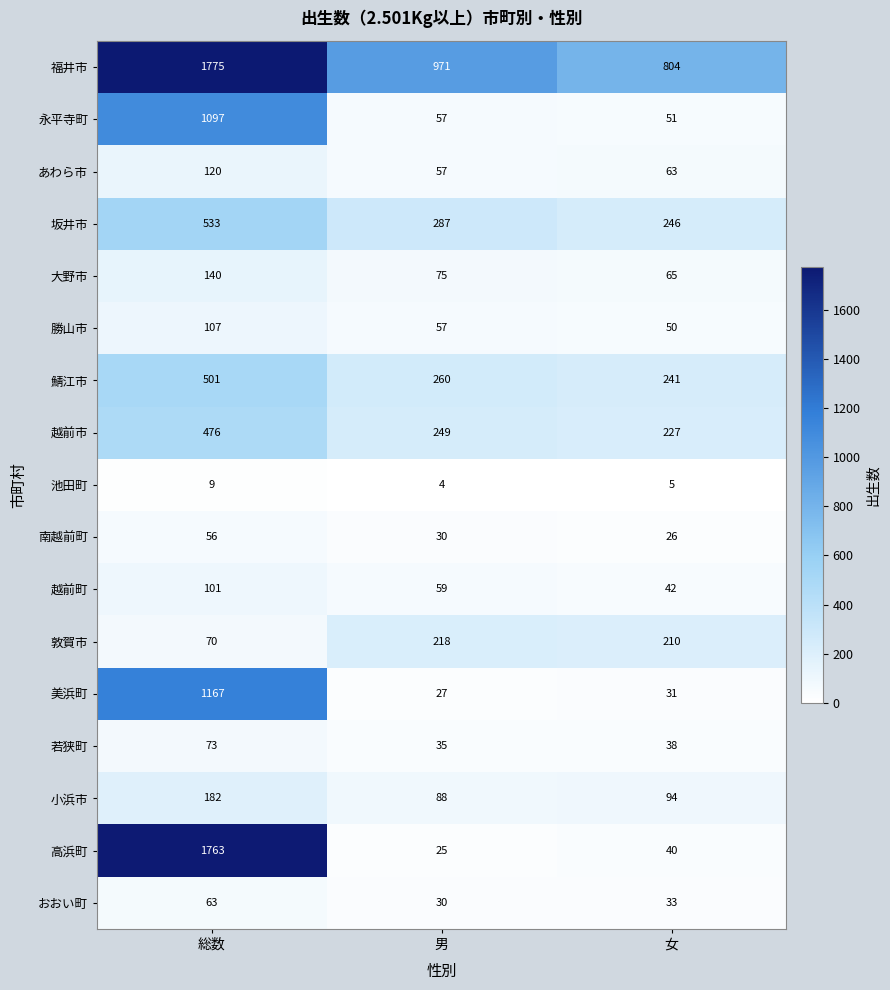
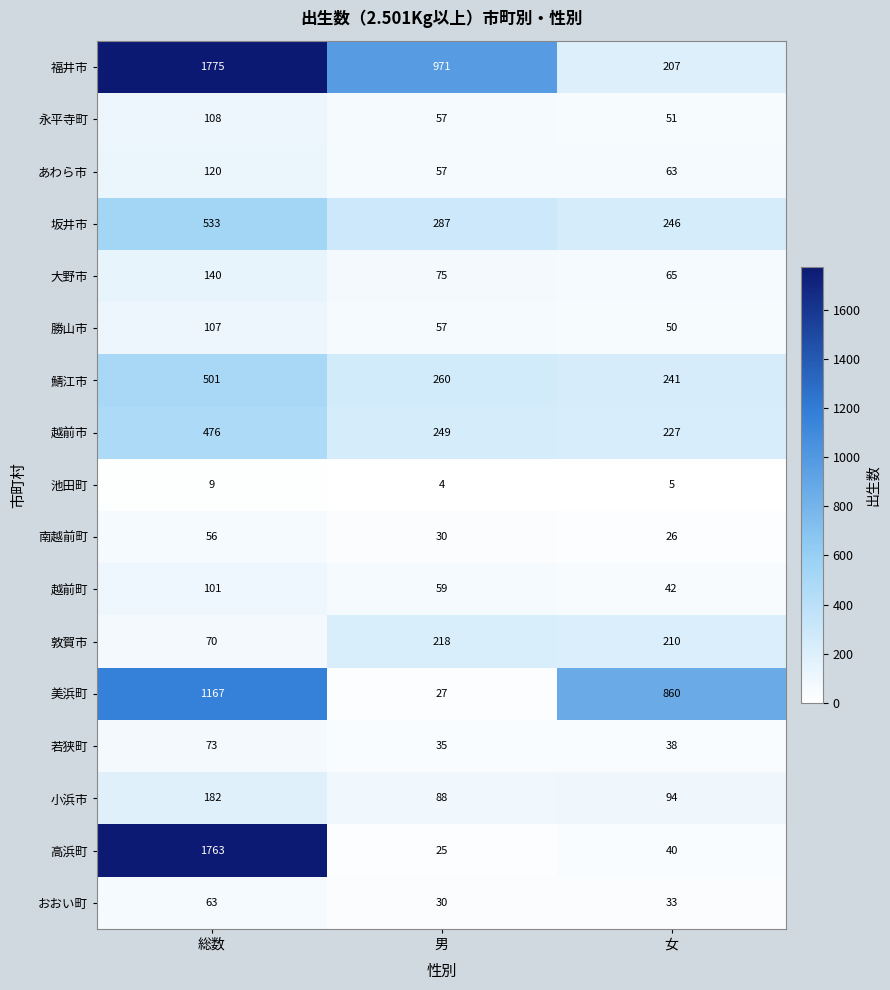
  {
    "福井市": {
      "総数": 1775,
      "男": 971,
-     "女": 804
+     "女": 207
    },
    "永平寺町": {
-     "総数": 1097,
+     "総数": 108,
      "男": 57,
      "女": 51
    },
    "あわら市": {
      "総数": 120,
      "男": 57,
      "女": 63
    },
    "坂井市": {
      "総数": 533,
      "男": 287,
      "女": 246
    },
    "大野市": {
      "総数": 140,
      "男": 75,
      "女": 65
    },
    "勝山市": {
      "総数": 107,
      "男": 57,
      "女": 50
    },
    "鯖江市": {
      "総数": 501,
      "男": 260,
      "女": 241
    },
    "越前市": {
      "総数": 476,
      "男": 249,
      "女": 227
    },
    "池田町": {
      "総数": 9,
      "男": 4,
      "女": 5
    },
    "南越前町": {
      "総数": 56,
      "男": 30,
      "女": 26
    },
    "越前町": {
      "総数": 101,
      "男": 59,
      "女": 42
    },
    "敦賀市": {
      "総数": 70,
      "男": 218,
      "女": 210
    },
    "美浜町": {
      "総数": 1167,
      "男": 27,
-     "女": 31
+     "女": 860
    },
    "若狭町": {
      "総数": 73,
      "男": 35,
      "女": 38
    },
    "小浜市": {
      "総数": 182,
      "男": 88,
      "女": 94
    },
    "高浜町": {
      "総数": 1763,
      "男": 25,
      "女": 40
    },
    "おおい町": {
      "総数": 63,
      "男": 30,
      "女": 33
    }
  }
